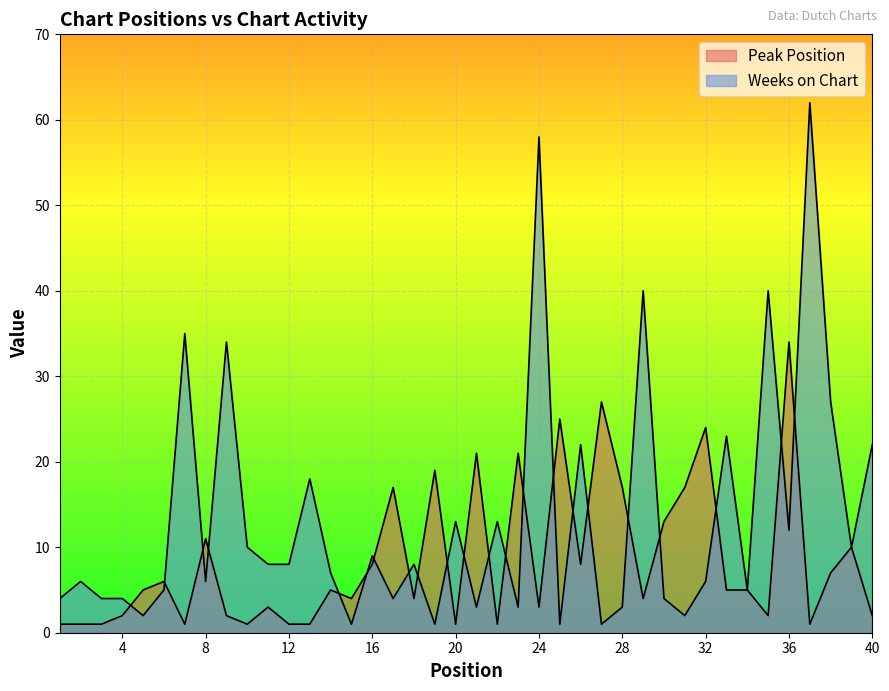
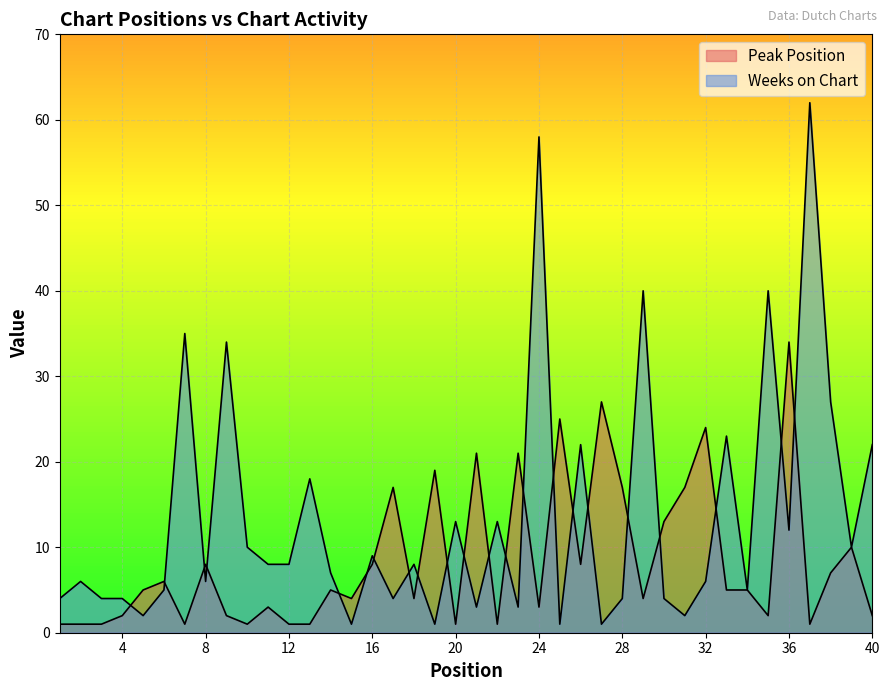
  {
    "Peak Position": {
      "4": 2,
-     "8": 11,
+     "8": 8,
      "12": 1,
      "16": 8,
      "20": 1,
      "24": 3,
      "28": 17,
      "32": 24,
      "36": 34,
      "40": 2
    },
    "Weeks on Chart": {
      "4": 4,
      "8": 6,
      "12": 8,
      "16": 9,
      "20": 13,
      "24": 58,
-     "28": 3,
+     "28": 4,
      "32": 6,
      "36": 12,
      "40": 22
    }
  }
